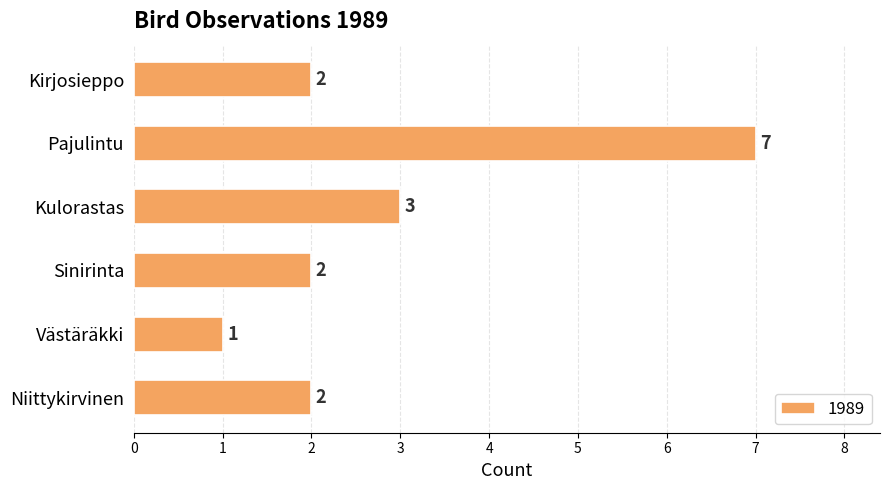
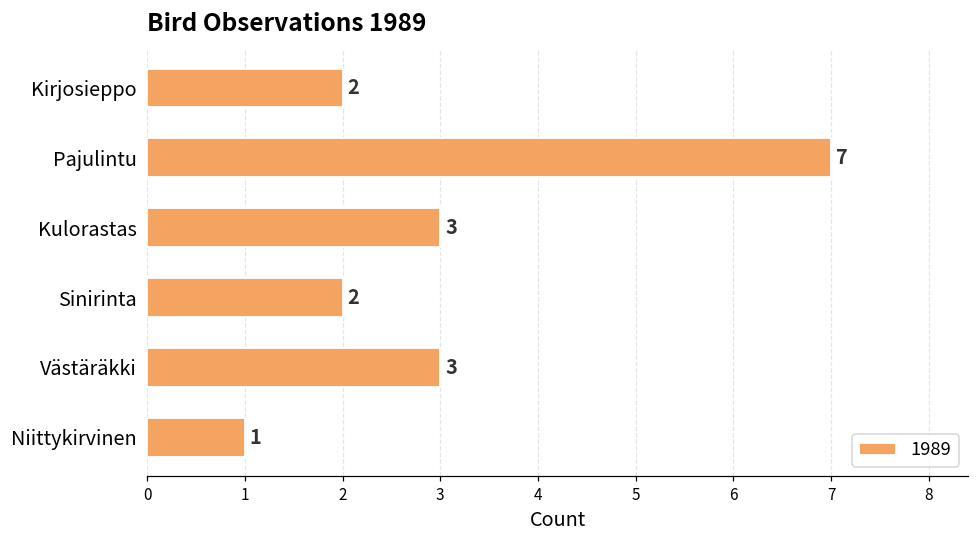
  {
    "Kirjosieppo": 2,
    "Pajulintu": 7,
    "Kulorastas": 3,
    "Sinirinta": 2,
-   "Västäräkki": 1,
-   "Niittykirvinen": 2
+   "Västäräkki": 3,
+   "Niittykirvinen": 1
  }
